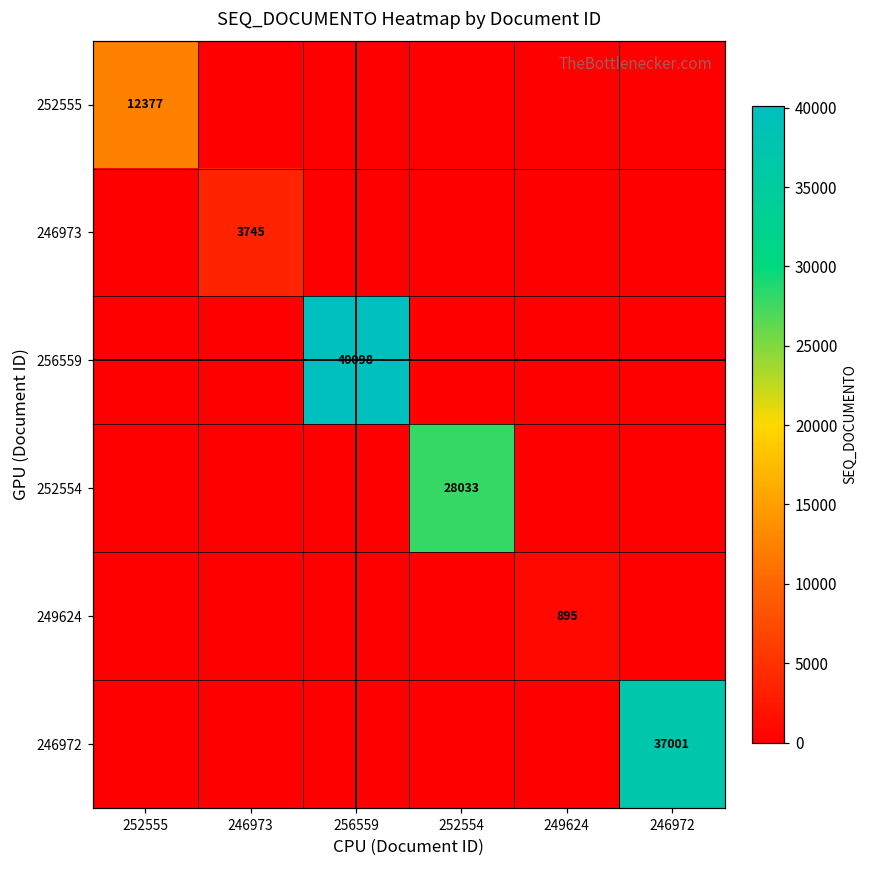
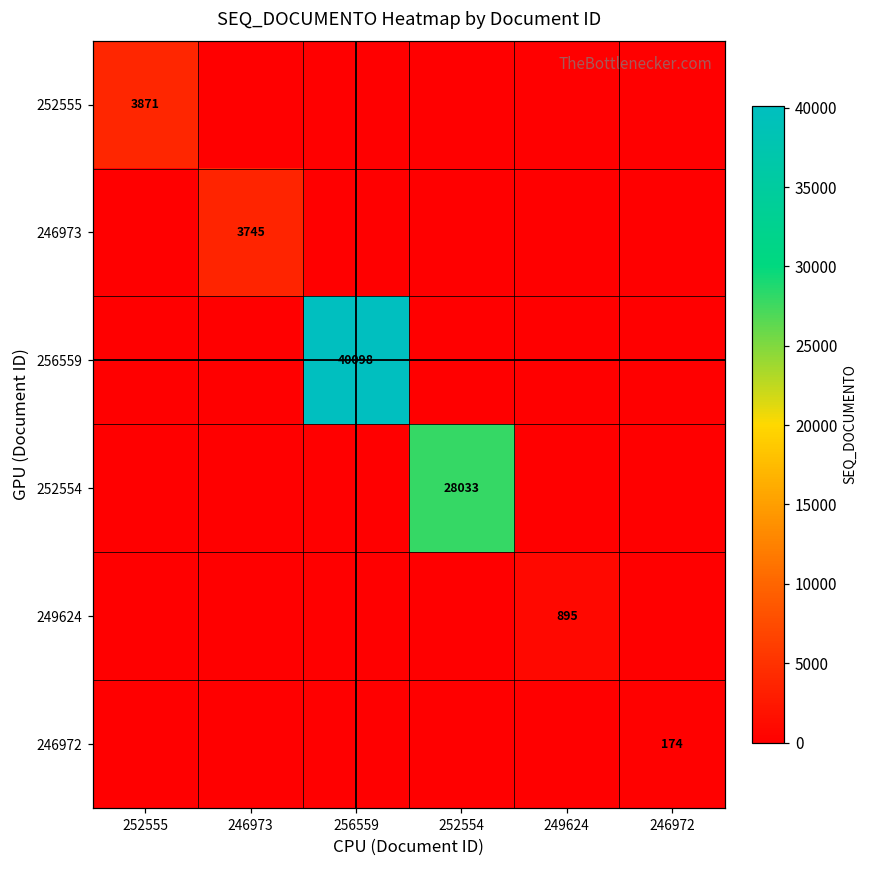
  {
    "252555": {
-     "252555": 12377
+     "252555": 3871
    },
    "246973": {
      "246973": 3745
    },
    "256559": {
      "256559": 40098
    },
    "252554": {
      "252554": 28033
    },
    "249624": {
      "249624": 895
    },
    "246972": {
-     "246972": 37001
+     "246972": 174
    }
  }
